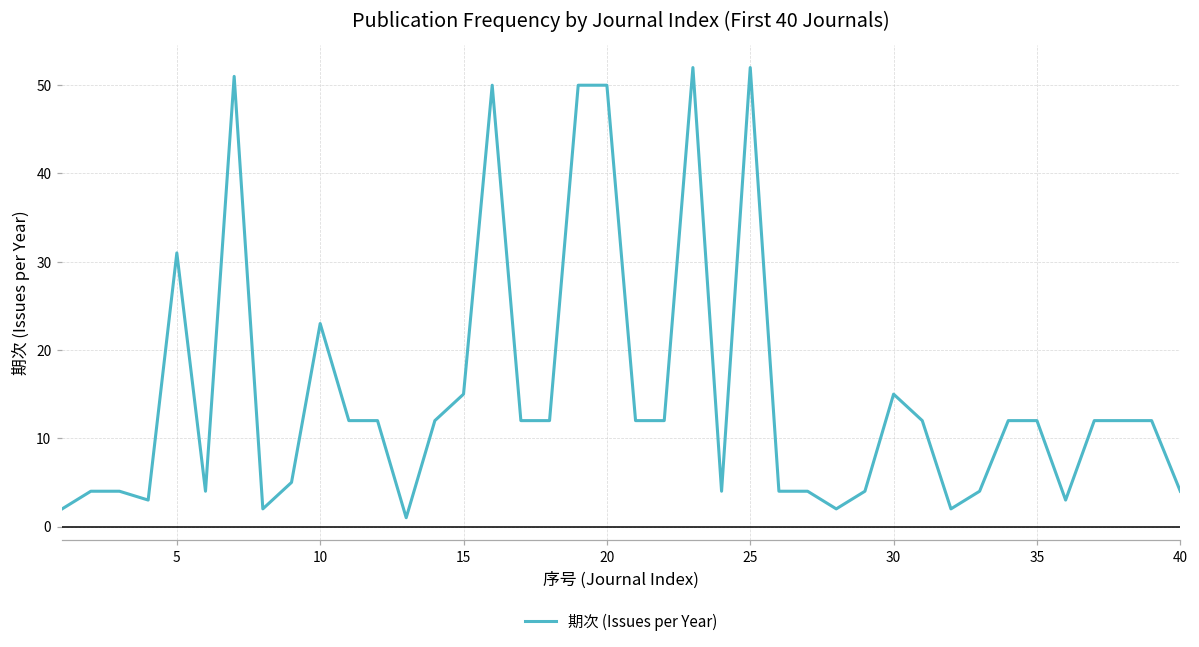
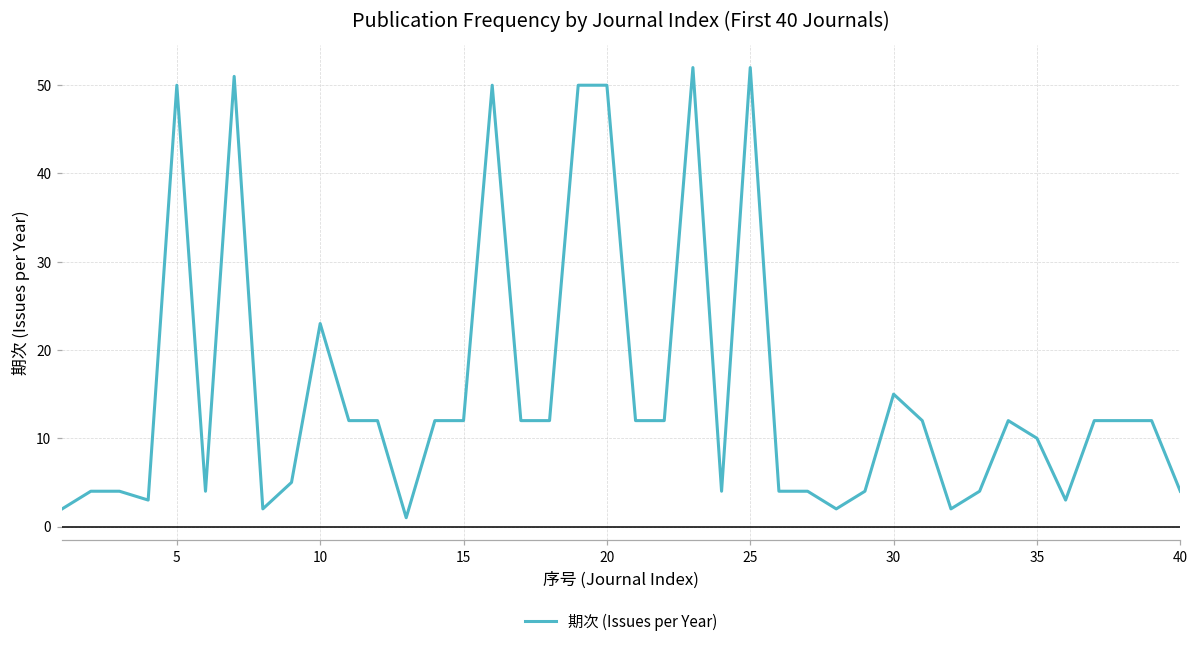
  {
-   "5": 31,
+   "5": 50,
    "10": 23,
-   "15": 15,
+   "15": 12,
    "20": 50,
    "25": 52,
    "30": 15,
-   "35": 12,
+   "35": 10,
    "40": 4
  }
